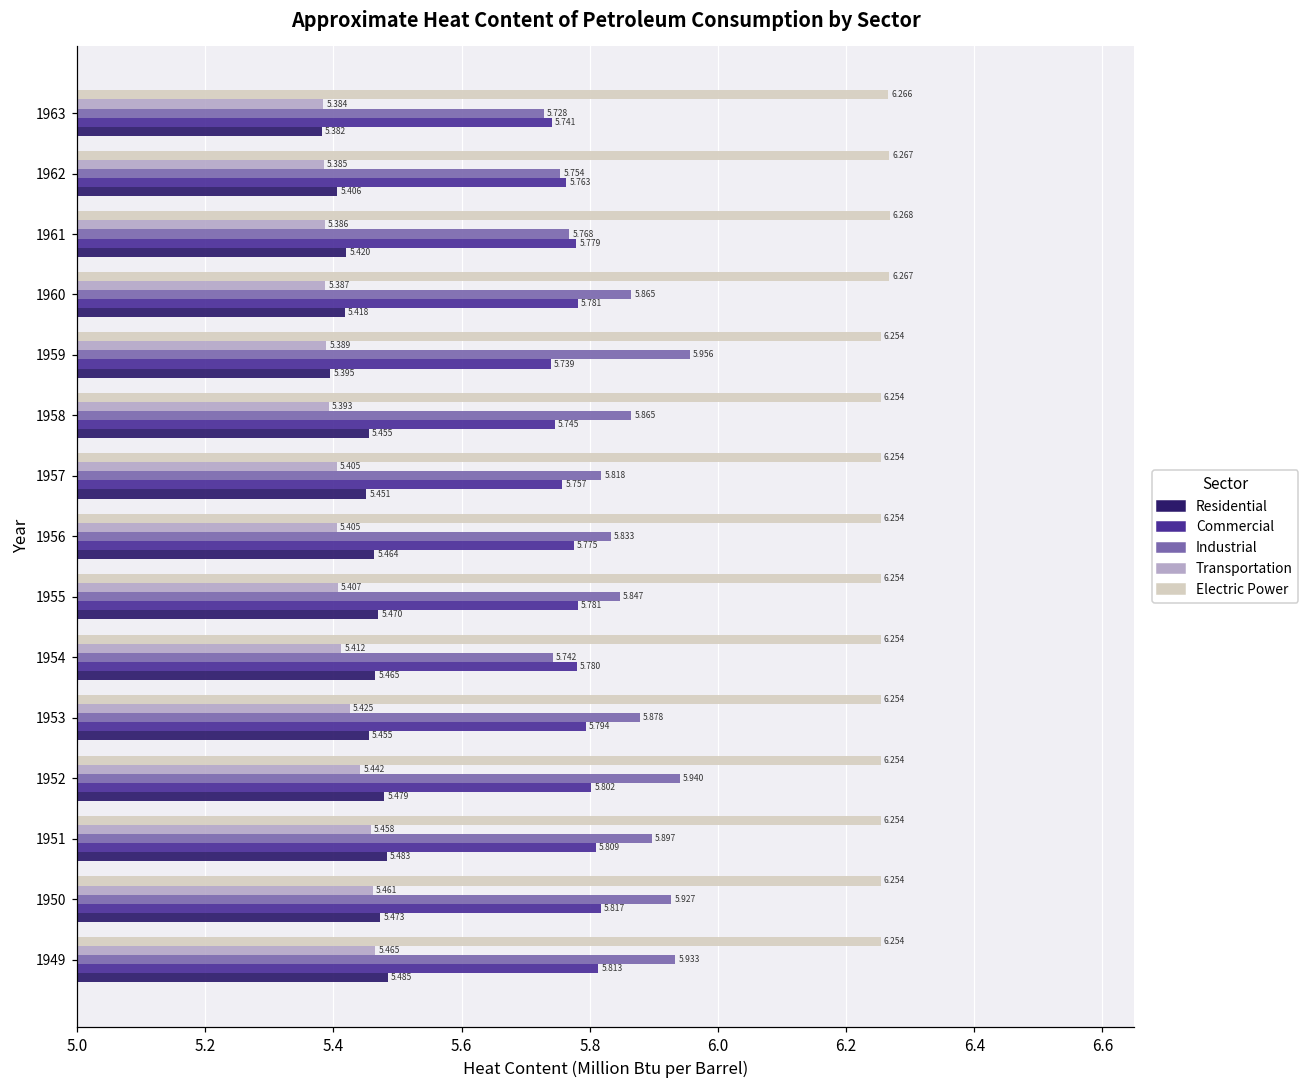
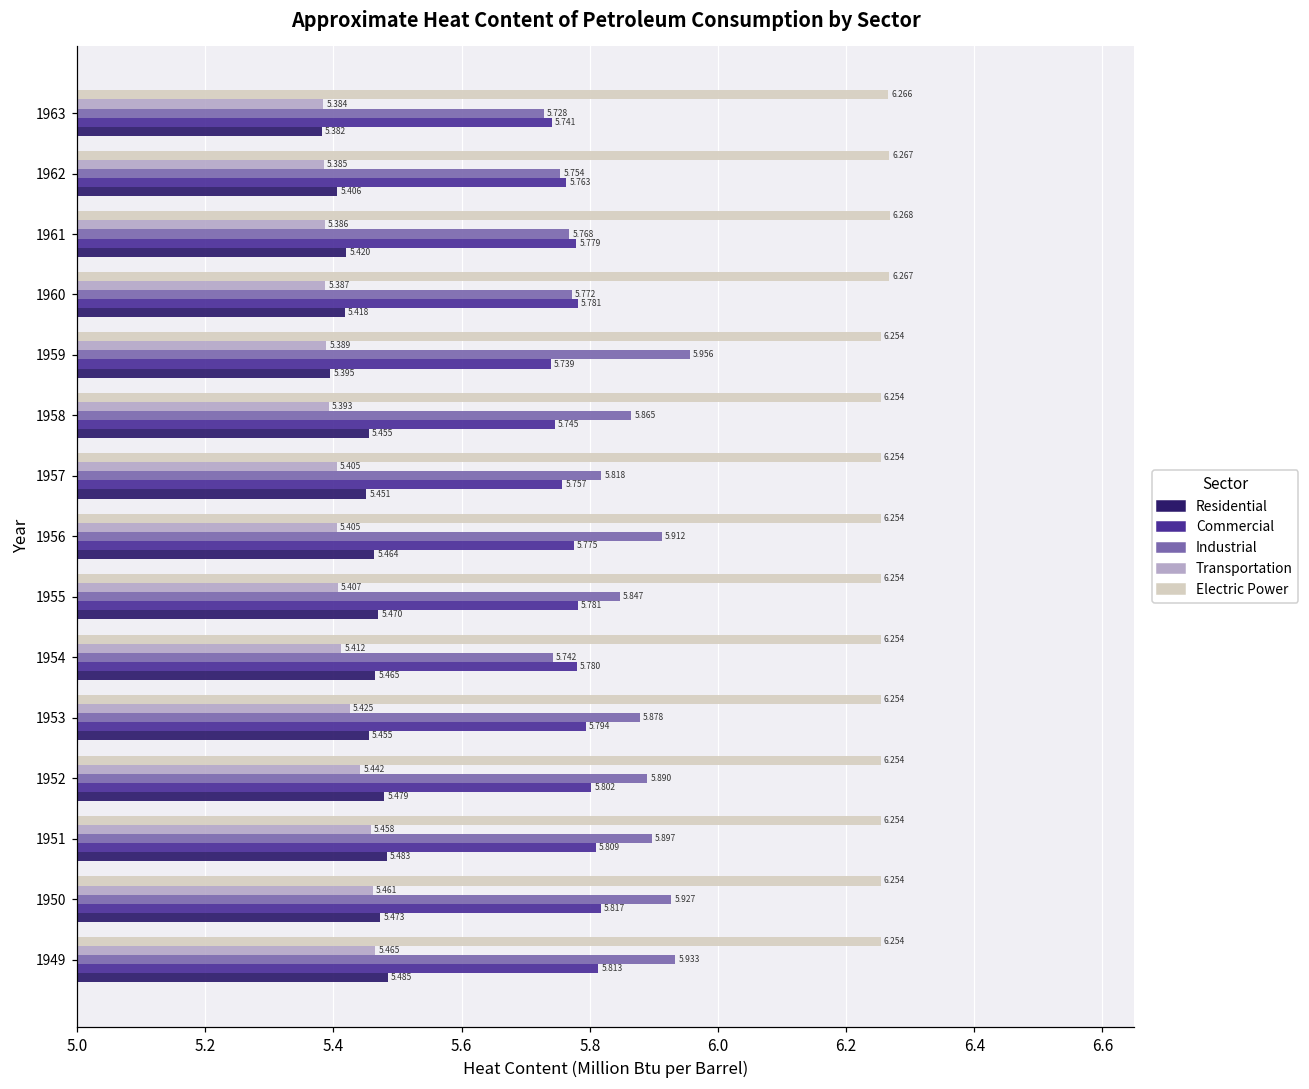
  {
    "Industrial": {
      "1963": 5.728,
      "1962": 5.754,
      "1961": 5.768,
-     "1960": 5.865,
+     "1960": 5.772,
      "1959": 5.956,
      "1958": 5.865,
      "1957": 5.818,
-     "1956": 5.833,
+     "1956": 5.912,
      "1955": 5.847,
      "1954": 5.742,
      "1953": 5.878,
-     "1952": 5.940,
+     "1952": 5.890,
      "1951": 5.897,
      "1950": 5.927,
      "1949": 5.933
    }
  }
